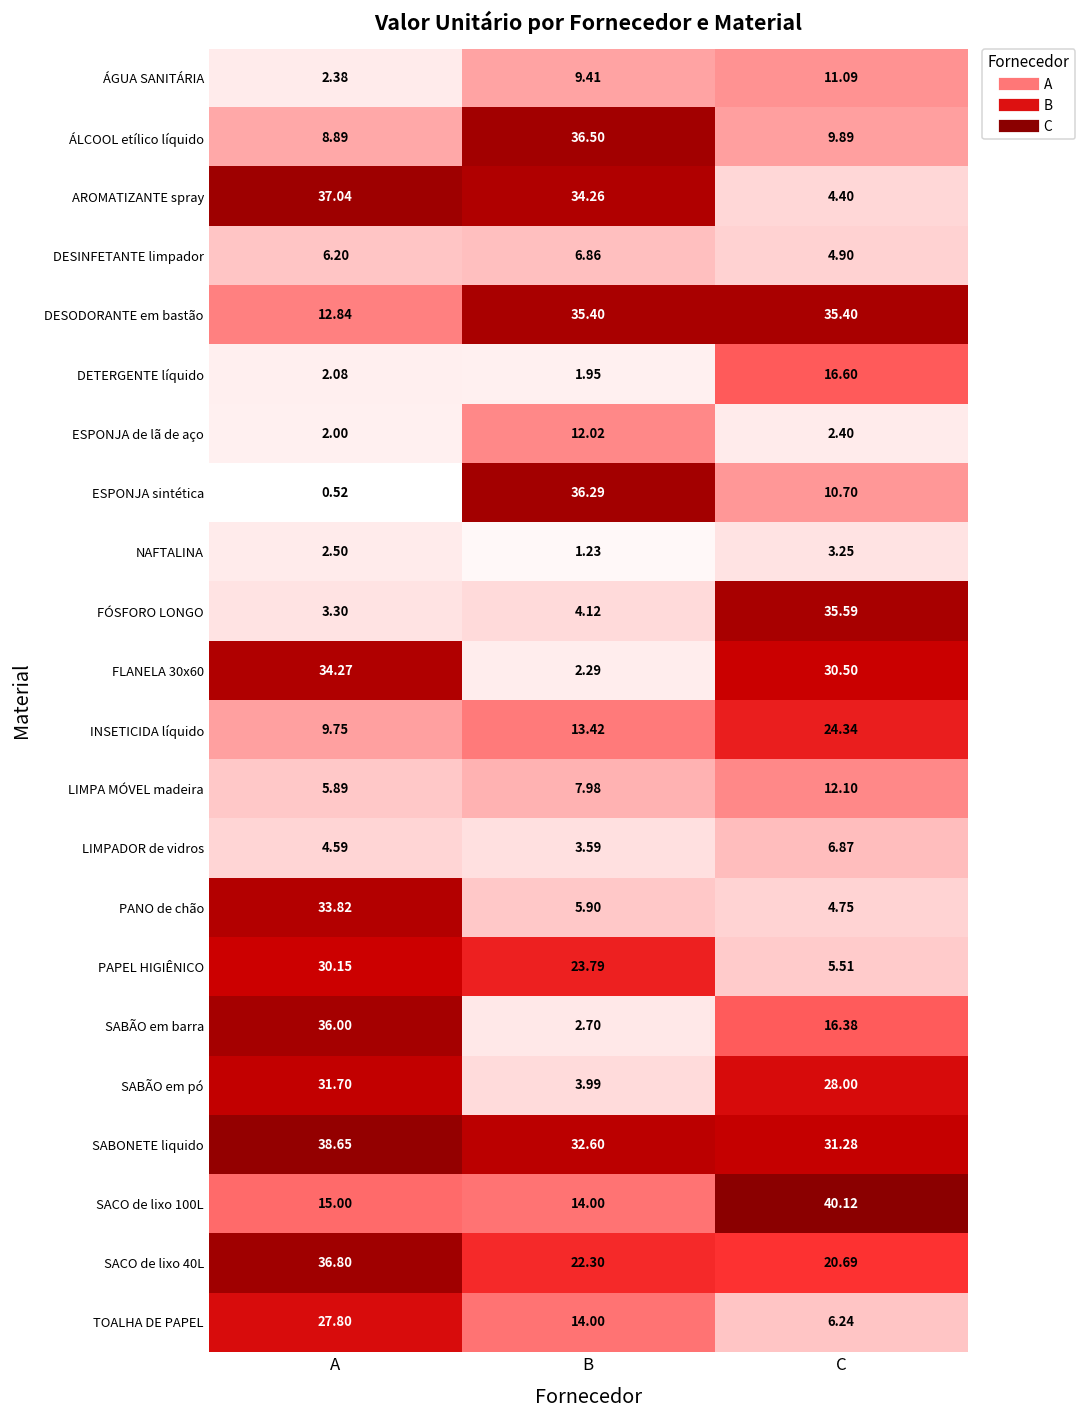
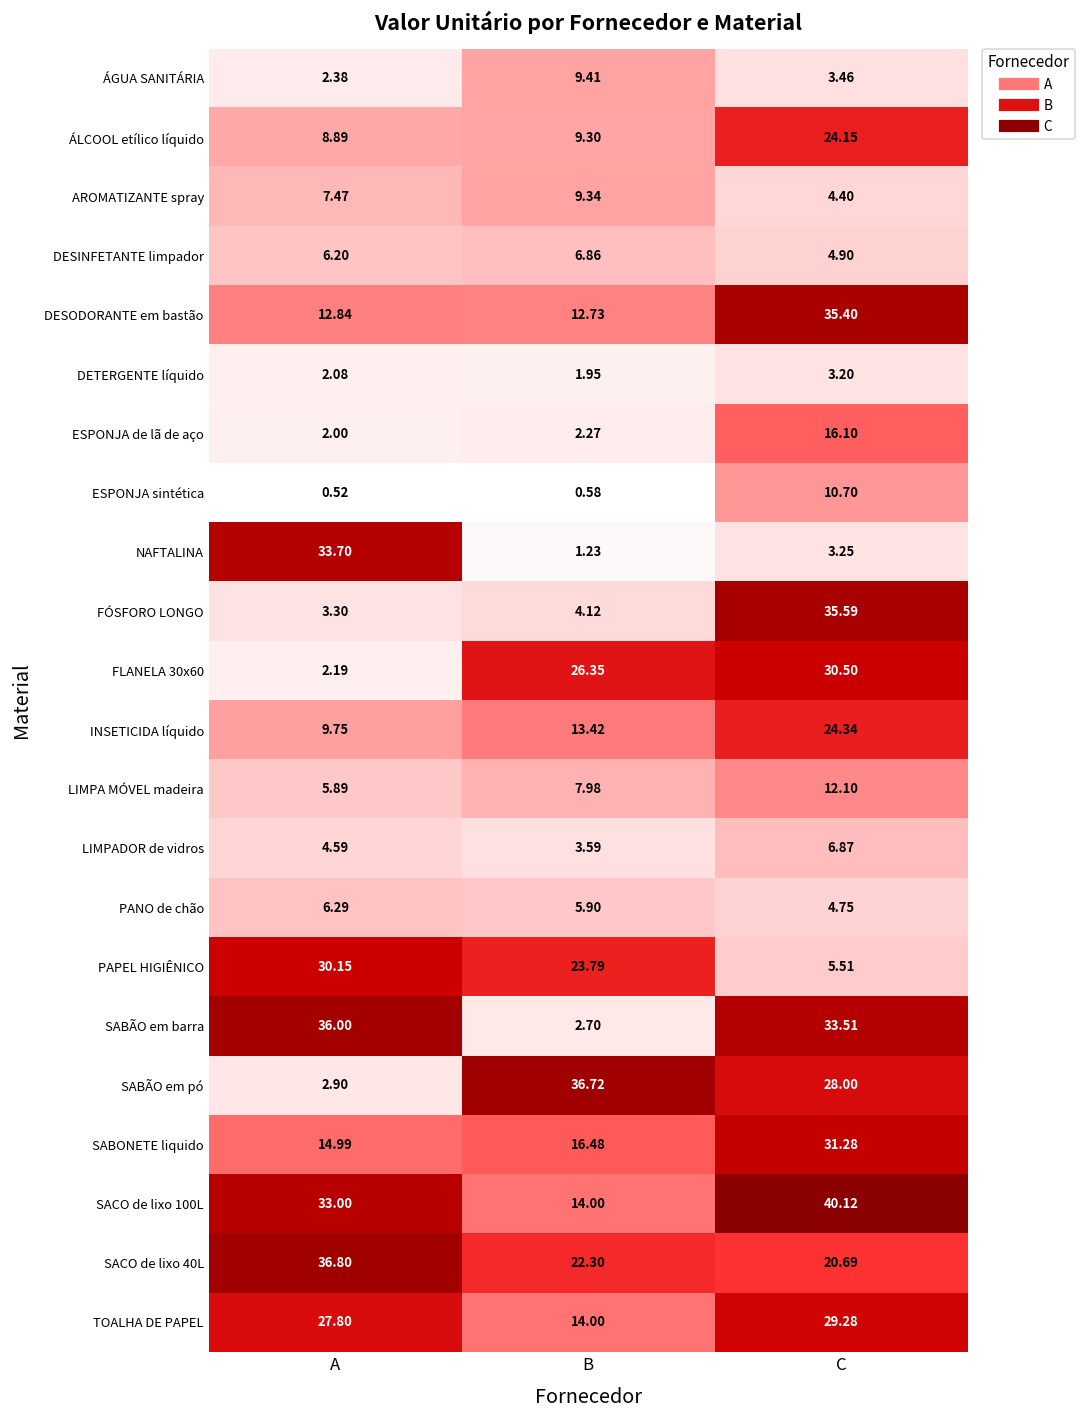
  {
    "ÁGUA SANITÁRIA": {
      "A": 2.38,
      "B": 9.41,
-     "C": 11.09
+     "C": 3.46
    },
    "ÁLCOOL etílico líquido": {
      "A": 8.89,
-     "B": 36.50,
-     "C": 9.89
+     "B": 9.30,
+     "C": 24.15
    },
    "AROMATIZANTE spray": {
-     "A": 37.04,
-     "B": 34.26,
+     "A": 7.47,
+     "B": 9.34,
      "C": 4.40
    },
    "DESINFETANTE limpador": {
      "A": 6.20,
      "B": 6.86,
      "C": 4.90
    },
    "DESODORANTE em bastão": {
      "A": 12.84,
-     "B": 35.40,
+     "B": 12.73,
      "C": 35.40
    },
    "DETERGENTE líquido": {
      "A": 2.08,
      "B": 1.95,
-     "C": 16.60
+     "C": 3.20
    },
    "ESPONJA de lã de aço": {
      "A": 2.00,
-     "B": 12.02,
-     "C": 2.40
+     "B": 2.27,
+     "C": 16.10
    },
    "ESPONJA sintética": {
      "A": 0.52,
-     "B": 36.29,
+     "B": 0.58,
      "C": 10.70
    },
    "NAFTALINA": {
-     "A": 2.50,
+     "A": 33.70,
      "B": 1.23,
      "C": 3.25
    },
    "FÓSFORO LONGO": {
      "A": 3.30,
      "B": 4.12,
      "C": 35.59
    },
    "FLANELA 30x60": {
-     "A": 34.27,
-     "B": 2.29,
+     "A": 2.19,
+     "B": 26.35,
      "C": 30.50
    },
    "INSETICIDA líquido": {
      "A": 9.75,
      "B": 13.42,
      "C": 24.34
    },
    "LIMPA MÓVEL madeira": {
      "A": 5.89,
      "B": 7.98,
      "C": 12.10
    },
    "LIMPADOR de vidros": {
      "A": 4.59,
      "B": 3.59,
      "C": 6.87
    },
    "PANO de chão": {
-     "A": 33.82,
+     "A": 6.29,
      "B": 5.90,
      "C": 4.75
    },
    "PAPEL HIGIÊNICO": {
      "A": 30.15,
      "B": 23.79,
      "C": 5.51
    },
    "SABÃO em barra": {
      "A": 36.00,
      "B": 2.70,
-     "C": 16.38
+     "C": 33.51
    },
    "SABÃO em pó": {
-     "A": 31.70,
-     "B": 3.99,
+     "A": 2.90,
+     "B": 36.72,
      "C": 28.00
    },
    "SABONETE liquido": {
-     "A": 38.65,
-     "B": 32.60,
+     "A": 14.99,
+     "B": 16.48,
      "C": 31.28
    },
    "SACO de lixo 100L": {
-     "A": 15.00,
+     "A": 33.00,
      "B": 14.00,
      "C": 40.12
    },
    "SACO de lixo 40L": {
      "A": 36.80,
      "B": 22.30,
      "C": 20.69
    },
    "TOALHA DE PAPEL": {
      "A": 27.80,
      "B": 14.00,
-     "C": 6.24
+     "C": 29.28
    }
  }
